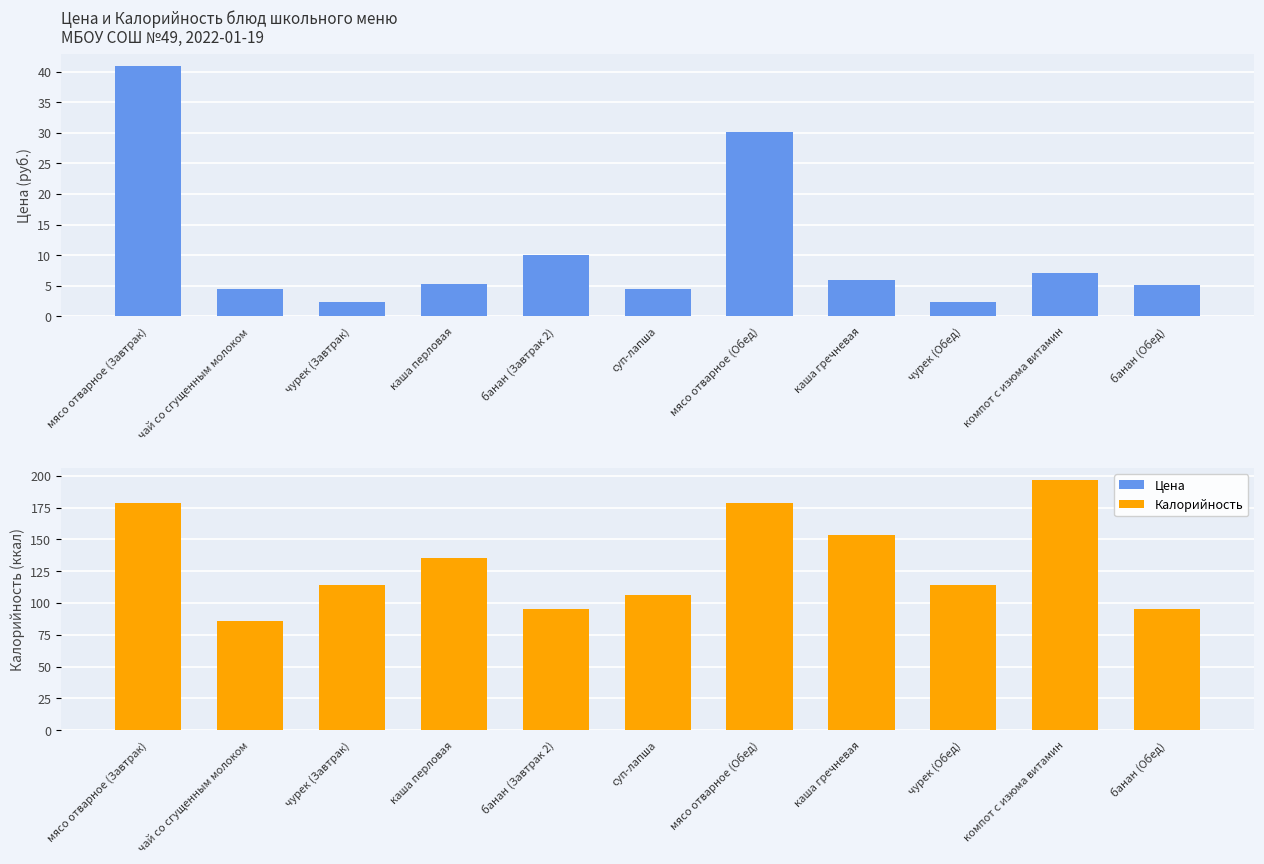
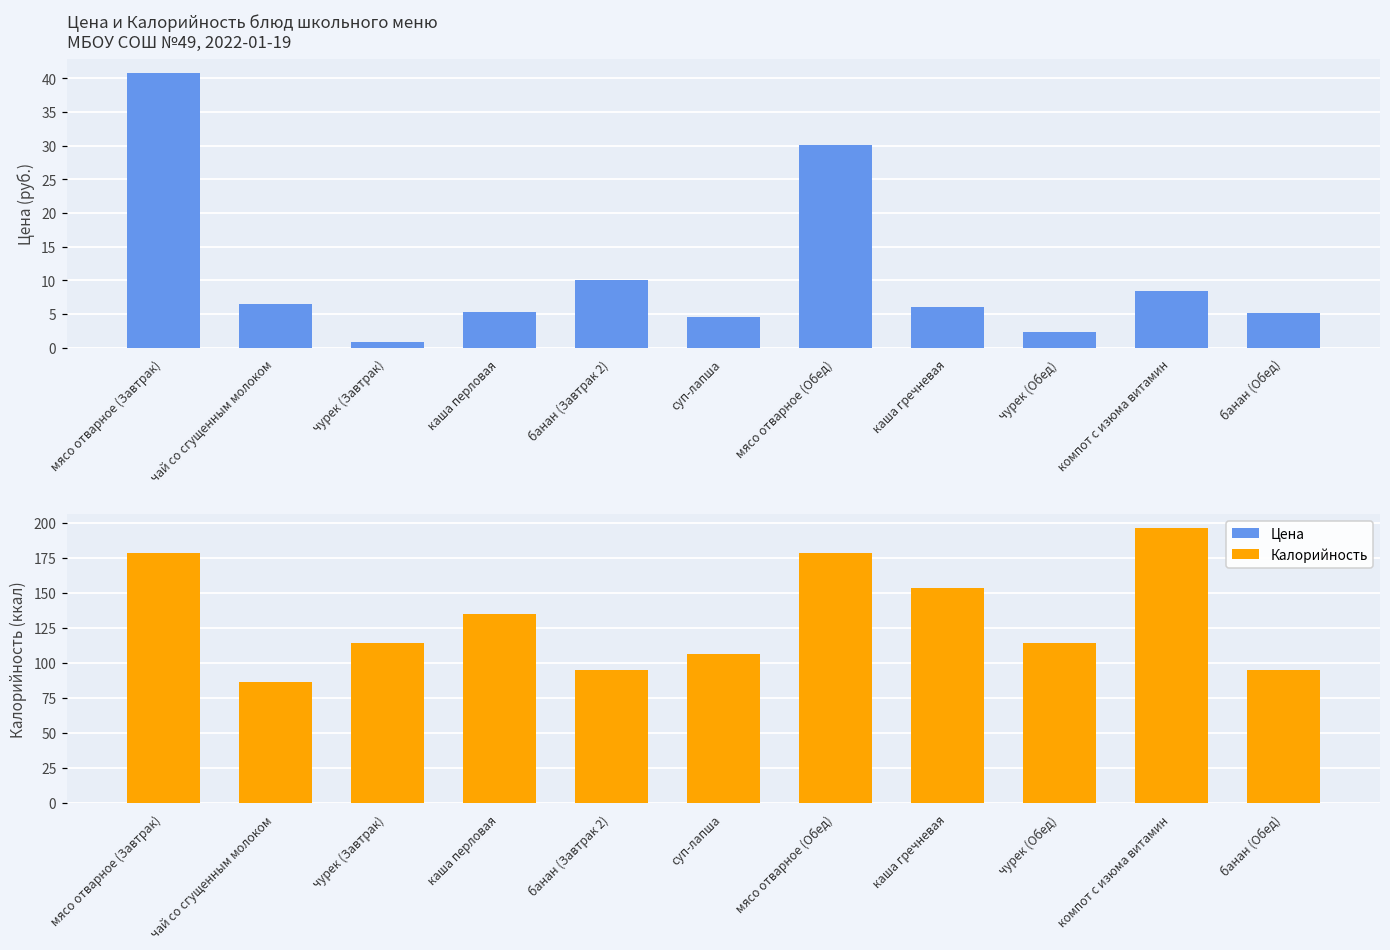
  {
    "Цена и Калорийность блюд школьного меню МБОУ СОШ №49, 2022-01-19": {
      "мясо отварное (Завтрак)": 41,
-     "чай со сгущенным молоком": 4,
-     "чурек (Завтрак)": 2,
+     "чай со сгущенным молоком": 7,
+     "чурек (Завтрак)": 1,
      "каша перловая": 5,
      "банан (Завтрак 2)": 10,
      "суп-лапша": 4,
      "мясо отварное (Обед)": 30,
      "каша гречневая": 6,
      "чурек (Обед)": 2,
-     "компот с изюма витамин": 7,
+     "компот с изюма витамин": 8,
      "банан (Обед)": 5
    }
  }
